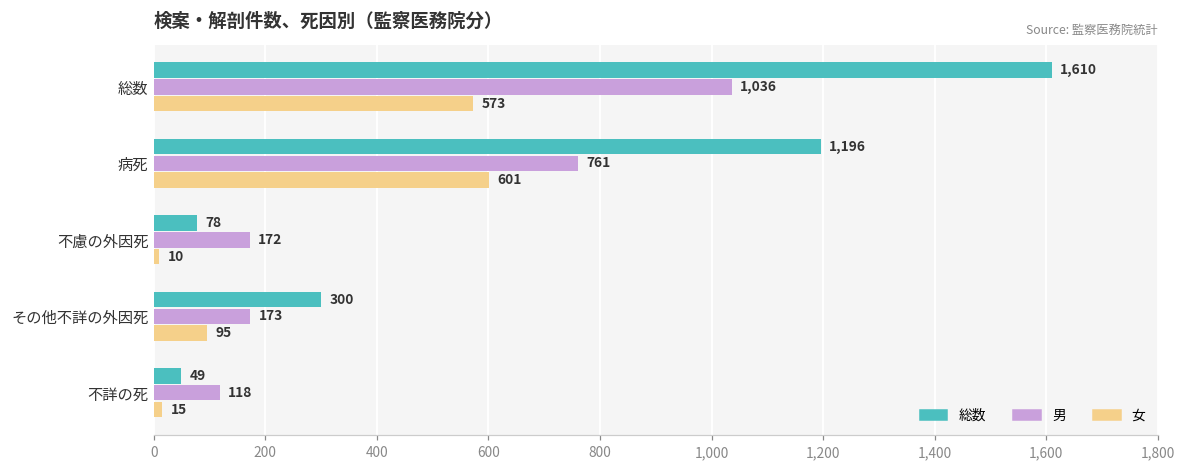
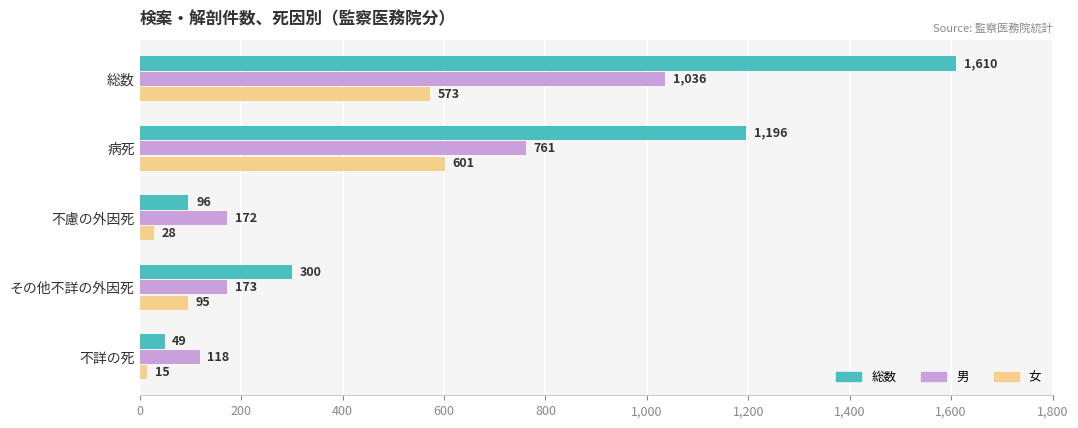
  {
    "総数": {
      "総数": "1,610",
      "病死": "1,196",
-     "不慮の外因死": "78",
+     "不慮の外因死": "96",
      "その他不詳の外因死": "300",
      "不詳の死": "49"
    },
    "男": {
      "総数": "1,036",
      "病死": "761",
      "不慮の外因死": "172",
      "その他不詳の外因死": "173",
      "不詳の死": "118"
    },
    "女": {
      "総数": "573",
      "病死": "601",
-     "不慮の外因死": "10",
+     "不慮の外因死": "28",
      "その他不詳の外因死": "95",
      "不詳の死": "15"
    }
  }
